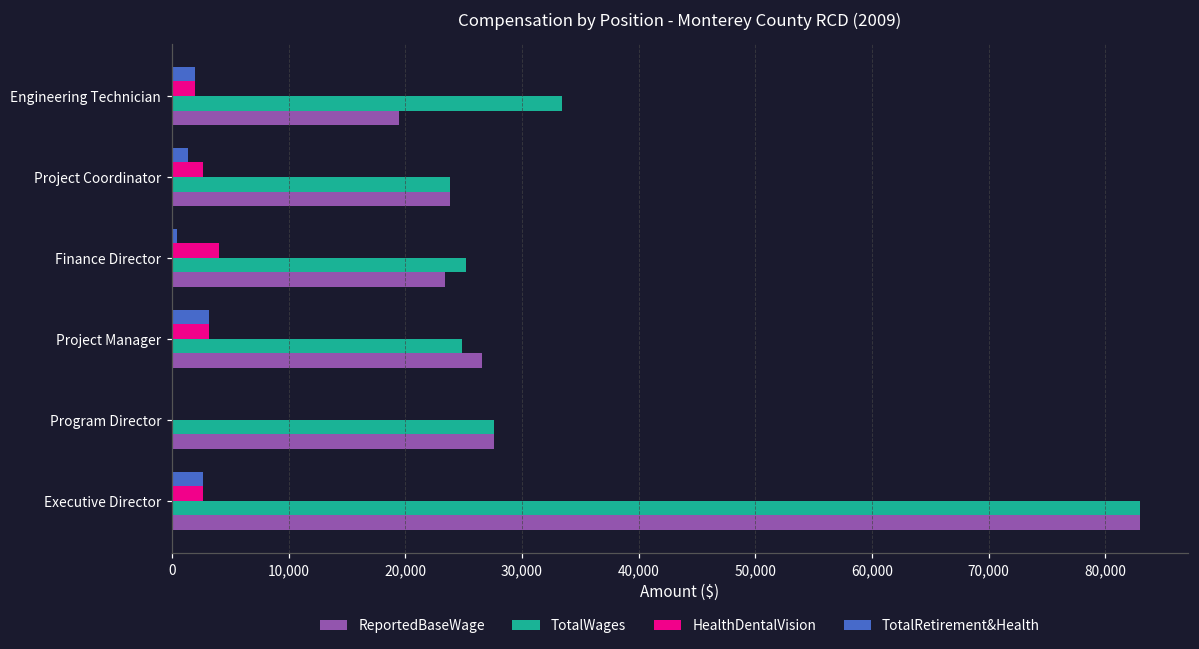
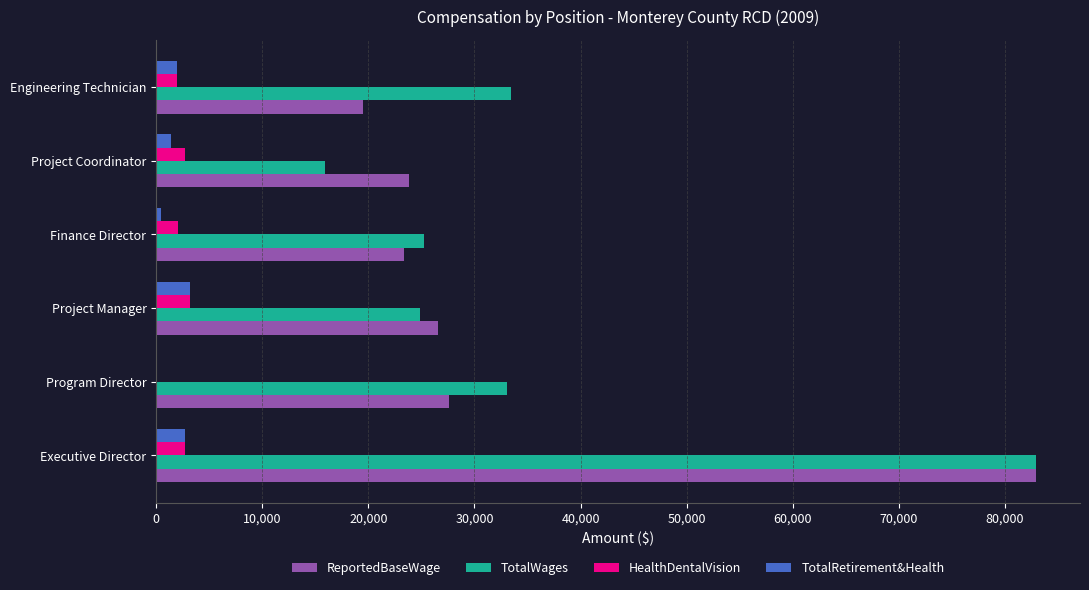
  {
    "ReportedBaseWage": {
      "Engineering Technician": "19,400",
      "Project Coordinator": "23,900",
      "Finance Director": "23,400",
      "Project Manager": "26,600",
      "Program Director": "27,600",
      "Executive Director": "82,900"
    },
    "TotalWages": {
      "Engineering Technician": "33,400",
-     "Project Coordinator": "23,900",
+     "Project Coordinator": "15,900",
      "Finance Director": "25,200",
      "Project Manager": "24,900",
-     "Program Director": "27,600",
+     "Program Director": "33,100",
      "Executive Director": "82,900"
    },
    "HealthDentalVision": {
      "Engineering Technician": "2,000",
      "Project Coordinator": "2,700",
-     "Finance Director": "4,100",
+     "Finance Director": "2,000",
      "Project Manager": "3,200",
      "Program Director": "0",
      "Executive Director": "2,700"
    },
    "TotalRetirement&Health": {
      "Engineering Technician": "2,000",
      "Project Coordinator": "1,400",
      "Finance Director": "500",
      "Project Manager": "3,200",
      "Program Director": "0",
      "Executive Director": "2,700"
    }
  }
